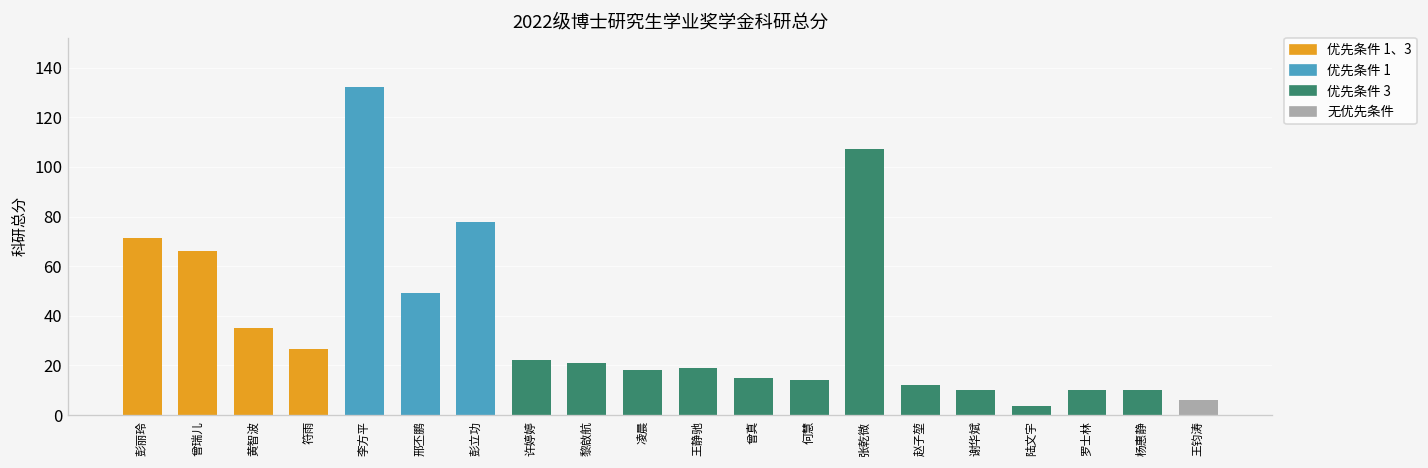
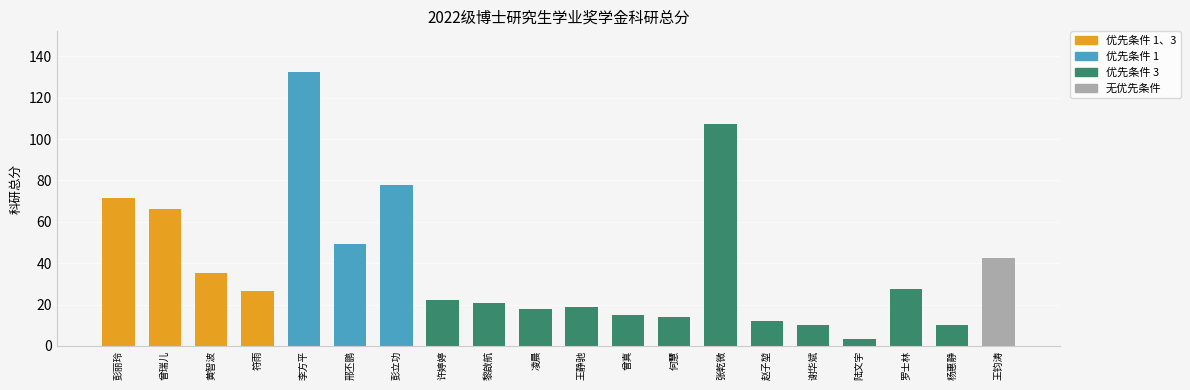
  {
    "彭丽玲": 71,
    "曾瑞儿": 66,
    "黄智波": 35,
    "符雨": 26,
    "李方平": 132,
    "邢丕鹏": 49,
    "彭立功": 78,
    "许婷婷": 22,
    "黎啟航": 21,
    "凌晨": 18,
    "王静驰": 19,
    "曾真": 15,
    "何慧": 14,
    "张乾微": 107,
    "赵子堃": 12,
    "谢华斌": 10,
    "陆文宇": 4,
-   "罗士林": 10,
+   "罗士林": 28,
    "杨惠静": 10,
-   "王钧涛": 6
+   "王钧涛": 43
  }
